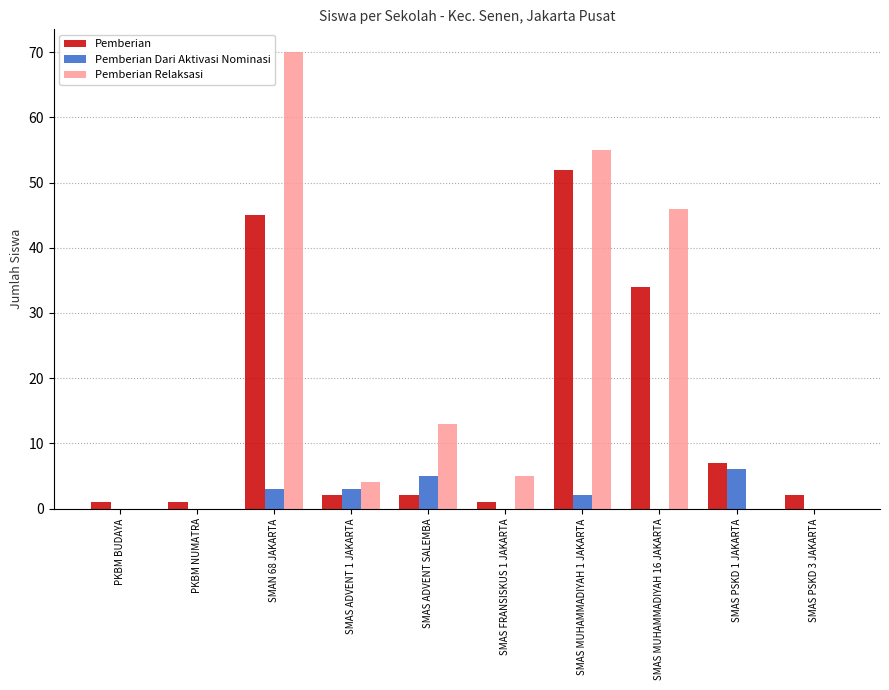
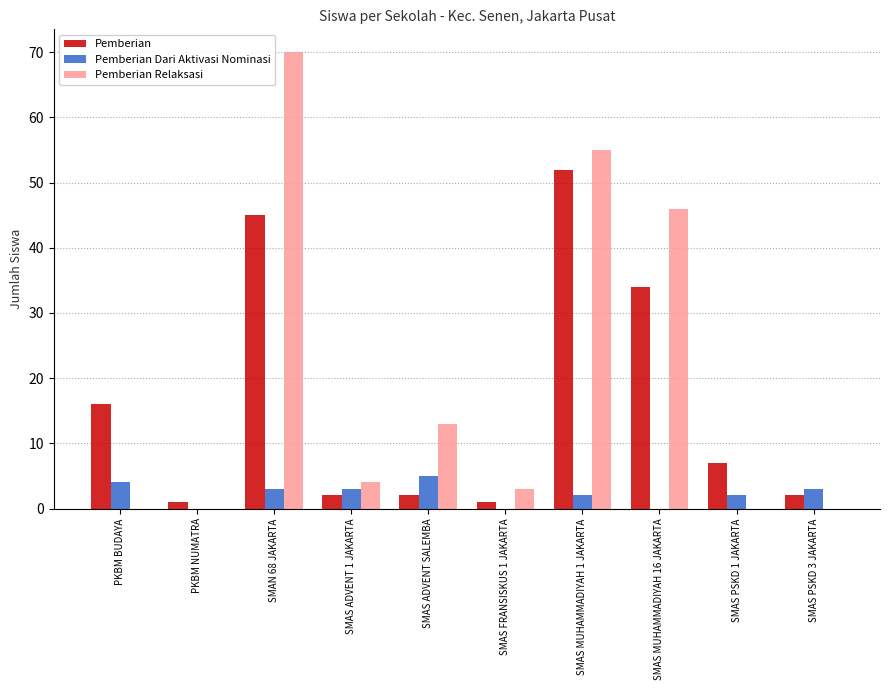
  {
    "Pemberian": {
-     "PKBM BUDAYA": 1,
+     "PKBM BUDAYA": 16,
      "PKBM NUMATRA": 1,
      "SMAN 68 JAKARTA": 45,
      "SMAS ADVENT 1 JAKARTA": 2,
      "SMAS ADVENT SALEMBA": 2,
      "SMAS FRANSISKUS 1 JAKARTA": 1,
      "SMAS MUHAMMADIYAH 1 JAKARTA": 52,
      "SMAS MUHAMMADIYAH 16 JAKARTA": 34,
      "SMAS PSKD 1 JAKARTA": 7,
      "SMAS PSKD 3 JAKARTA": 2
    },
    "Pemberian Dari Aktivasi Nominasi": {
-     "PKBM BUDAYA": 0,
+     "PKBM BUDAYA": 4,
      "PKBM NUMATRA": 0,
      "SMAN 68 JAKARTA": 3,
      "SMAS ADVENT 1 JAKARTA": 3,
      "SMAS ADVENT SALEMBA": 5,
      "SMAS FRANSISKUS 1 JAKARTA": 0,
      "SMAS MUHAMMADIYAH 1 JAKARTA": 2,
      "SMAS MUHAMMADIYAH 16 JAKARTA": 0,
-     "SMAS PSKD 1 JAKARTA": 6,
-     "SMAS PSKD 3 JAKARTA": 0
+     "SMAS PSKD 1 JAKARTA": 2,
+     "SMAS PSKD 3 JAKARTA": 3
    },
    "Pemberian Relaksasi": {
      "PKBM BUDAYA": 0,
      "PKBM NUMATRA": 0,
      "SMAN 68 JAKARTA": 70,
      "SMAS ADVENT 1 JAKARTA": 4,
      "SMAS ADVENT SALEMBA": 13,
-     "SMAS FRANSISKUS 1 JAKARTA": 5,
+     "SMAS FRANSISKUS 1 JAKARTA": 3,
      "SMAS MUHAMMADIYAH 1 JAKARTA": 55,
      "SMAS MUHAMMADIYAH 16 JAKARTA": 46,
      "SMAS PSKD 1 JAKARTA": 0,
      "SMAS PSKD 3 JAKARTA": 0
    }
  }
